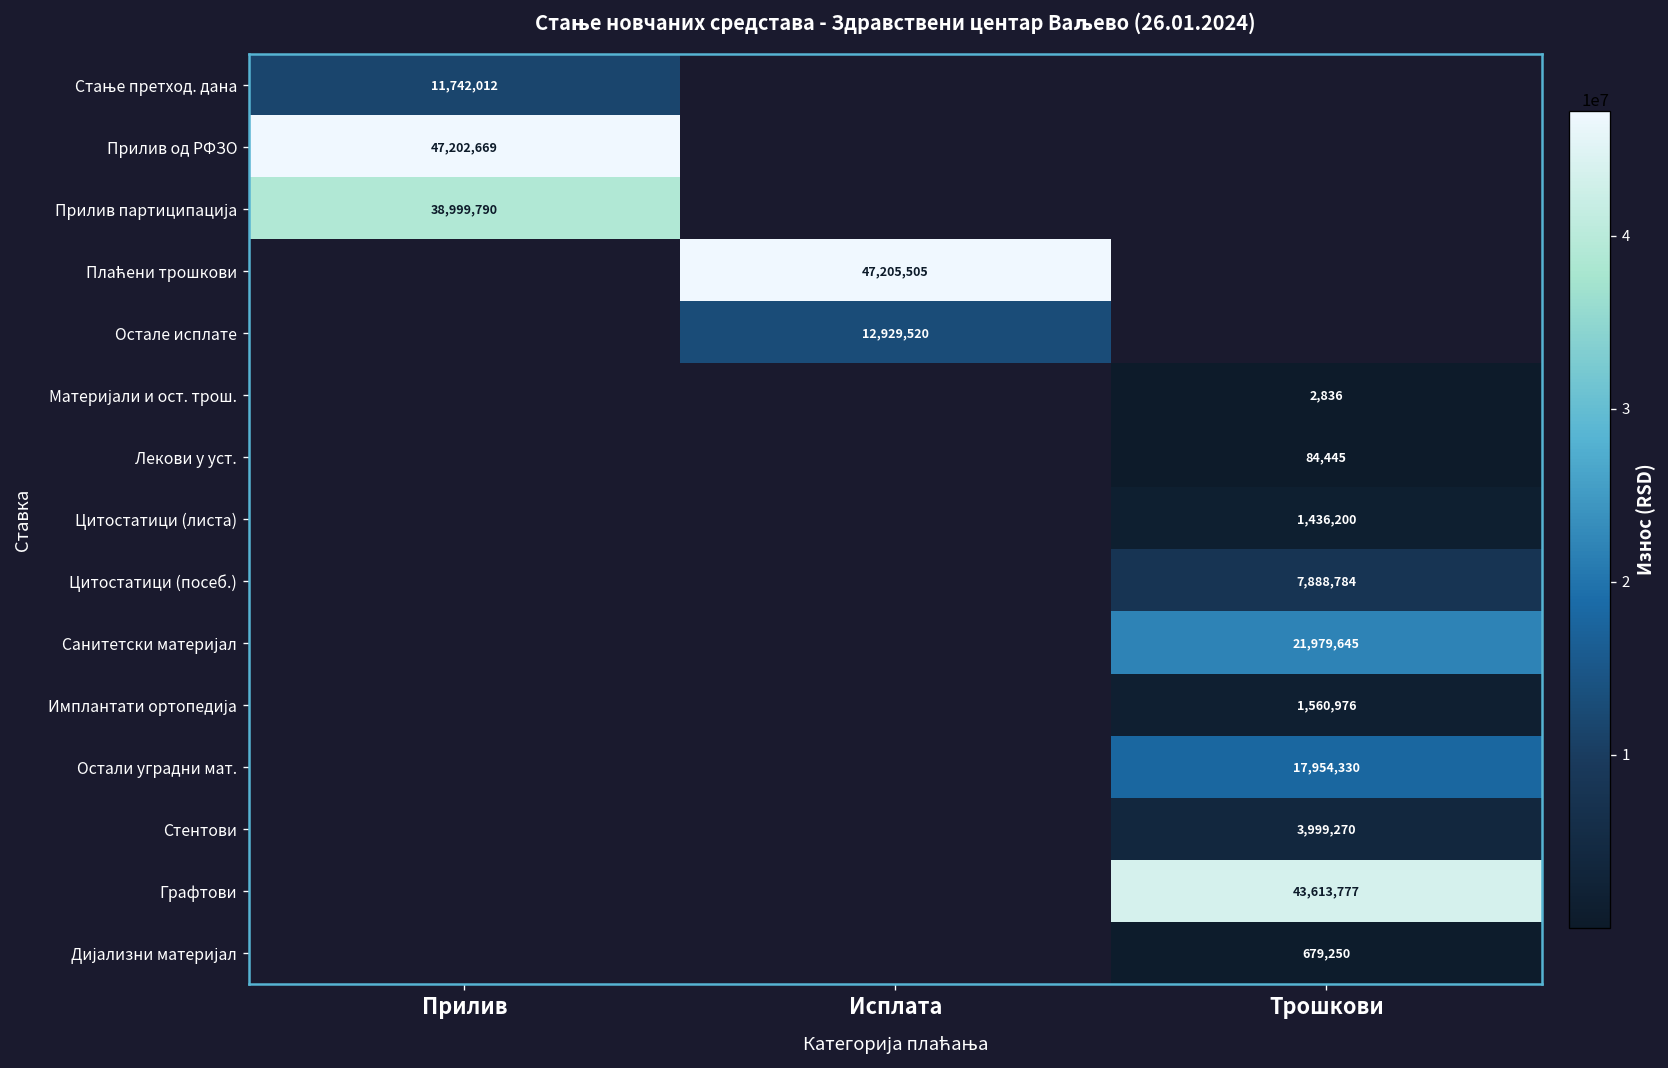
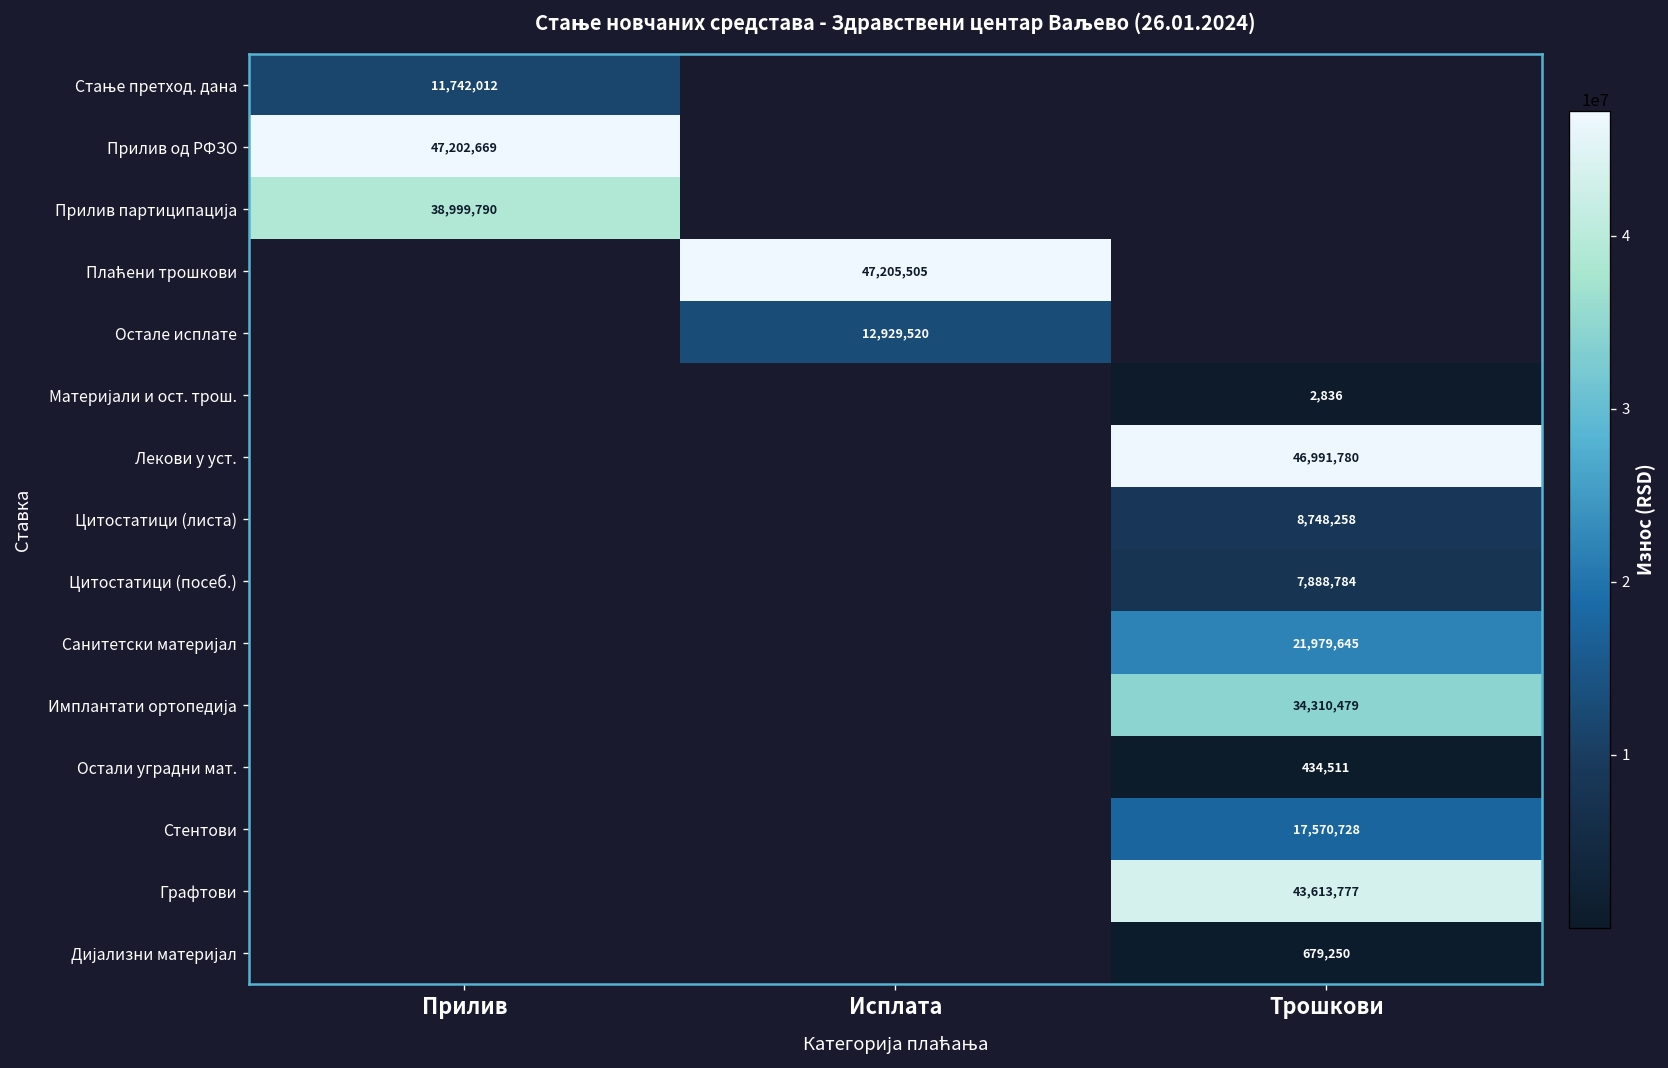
  {
    "Стање претход. дана": {
      "Прилив": "11,742,012"
    },
    "Прилив од РФЗО": {
      "Прилив": "47,202,669"
    },
    "Прилив партиципација": {
      "Прилив": "38,999,790"
    },
    "Плаћени трошкови": {
      "Исплата": "47,205,505"
    },
    "Остале исплате": {
      "Исплата": "12,929,520"
    },
    "Материјали и ост. трош.": {
      "Трошкови": "2,836"
    },
    "Лекови у уст.": {
-     "Трошкови": "84,445"
+     "Трошкови": "46,991,780"
    },
    "Цитостатици (листа)": {
-     "Трошкови": "1,436,200"
+     "Трошкови": "8,748,258"
    },
    "Цитостатици (посеб.)": {
      "Трошкови": "7,888,784"
    },
    "Санитетски материјал": {
      "Трошкови": "21,979,645"
    },
    "Имплантати ортопедија": {
-     "Трошкови": "1,560,976"
+     "Трошкови": "34,310,479"
    },
    "Остали уградни мат.": {
-     "Трошкови": "17,954,330"
+     "Трошкови": "434,511"
    },
    "Стентови": {
-     "Трошкови": "3,999,270"
+     "Трошкови": "17,570,728"
    },
    "Графтови": {
      "Трошкови": "43,613,777"
    },
    "Дијализни материјал": {
      "Трошкови": "679,250"
    }
  }
